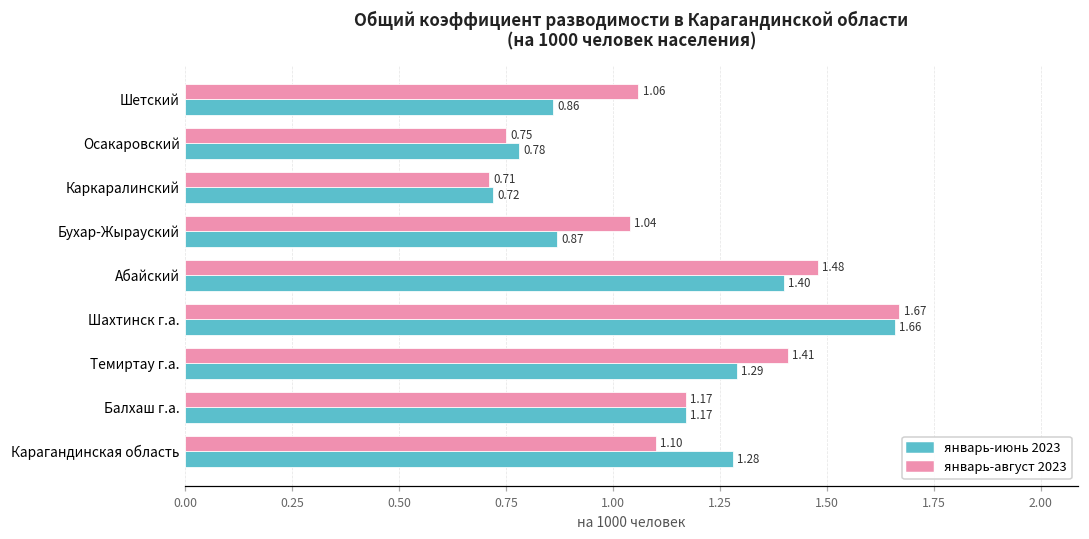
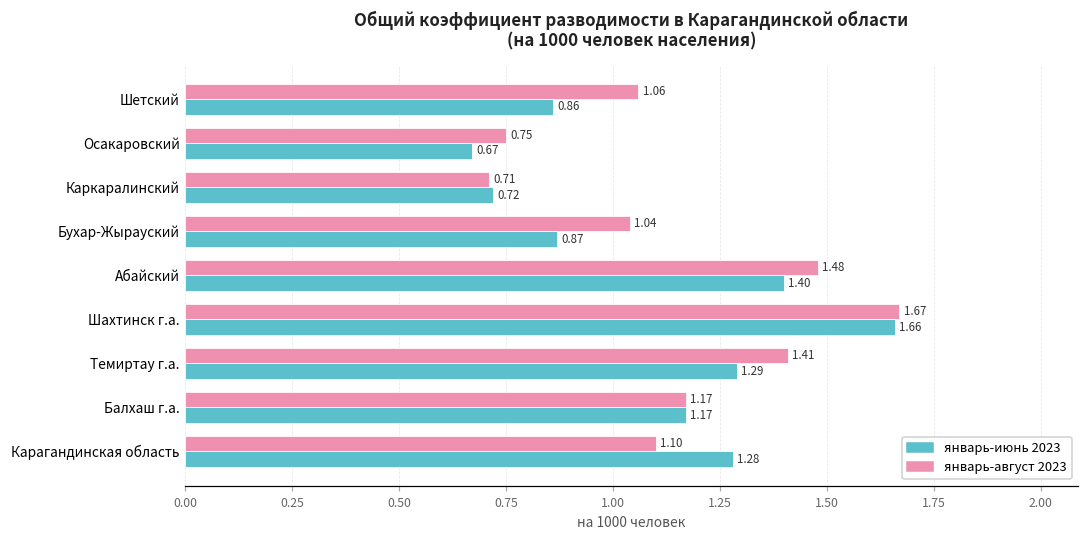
  {
    "январь-июнь 2023": {
      "Шетский": 0.86,
-     "Осакаровский": 0.78,
+     "Осакаровский": 0.67,
      "Каркаралинский": 0.72,
      "Бухар-Жырауский": 0.87,
      "Абайский": 1.40,
      "Шахтинск г.а.": 1.66,
      "Темиртау г.а.": 1.29,
      "Балхаш г.а.": 1.17,
      "Карагандинская область": 1.28
    },
    "январь-август 2023": {
      "Шетский": 1.06,
      "Осакаровский": 0.75,
      "Каркаралинский": 0.71,
      "Бухар-Жырауский": 1.04,
      "Абайский": 1.48,
      "Шахтинск г.а.": 1.67,
      "Темиртау г.а.": 1.41,
      "Балхаш г.а.": 1.17,
      "Карагандинская область": 1.10
    }
  }
